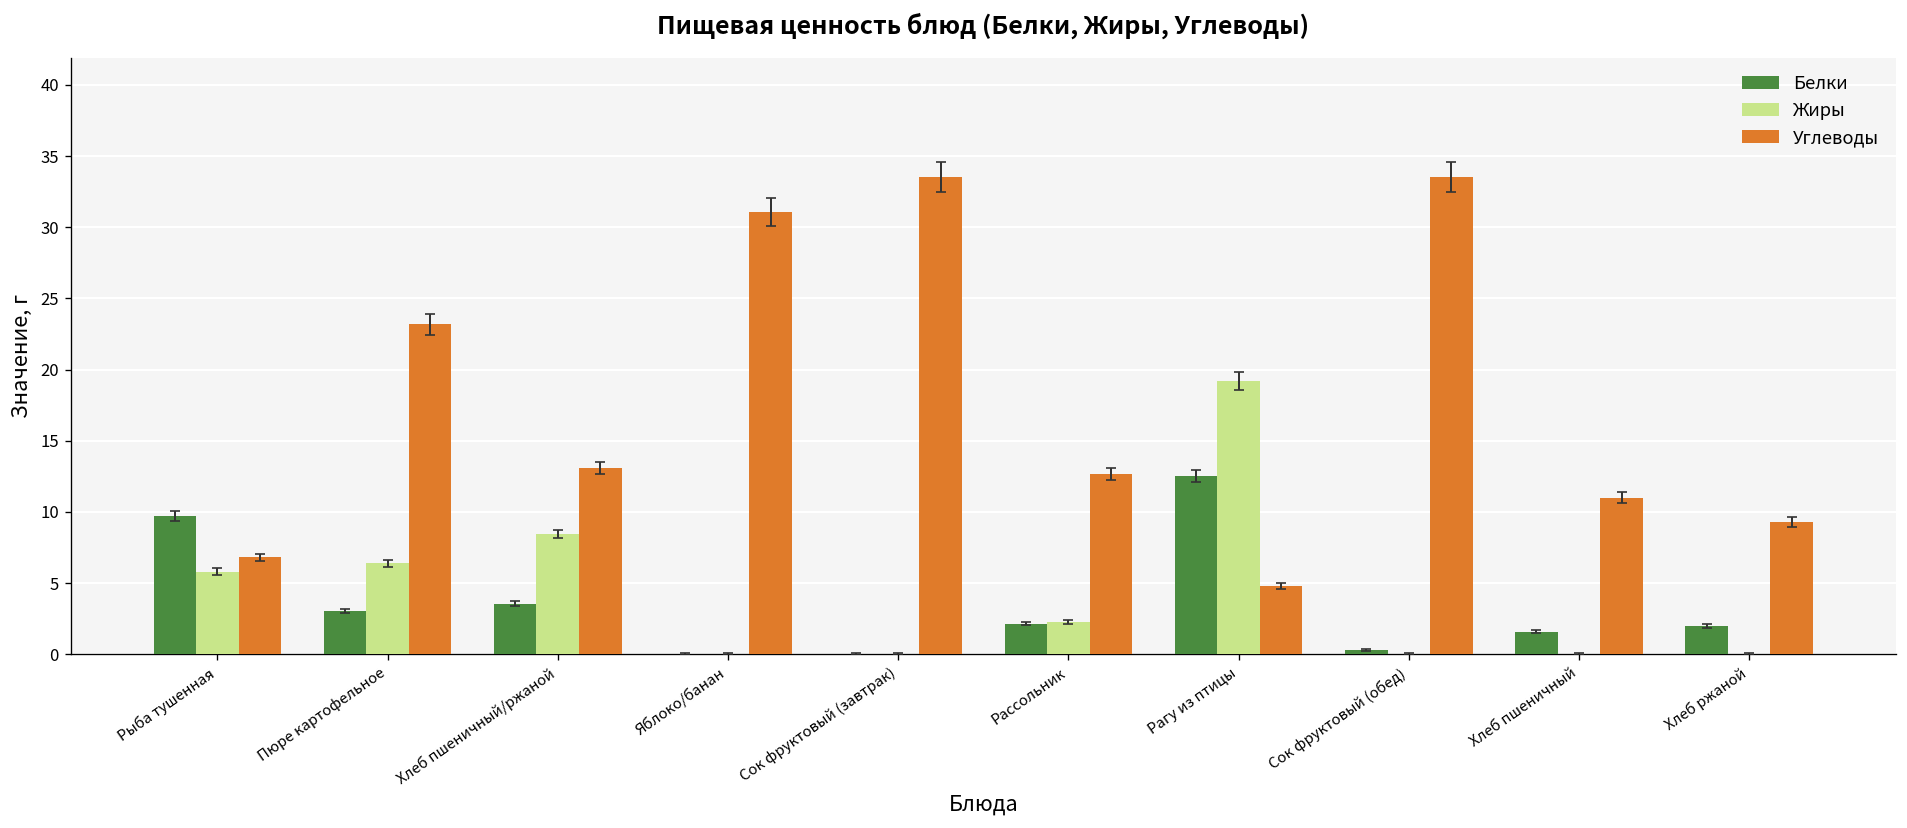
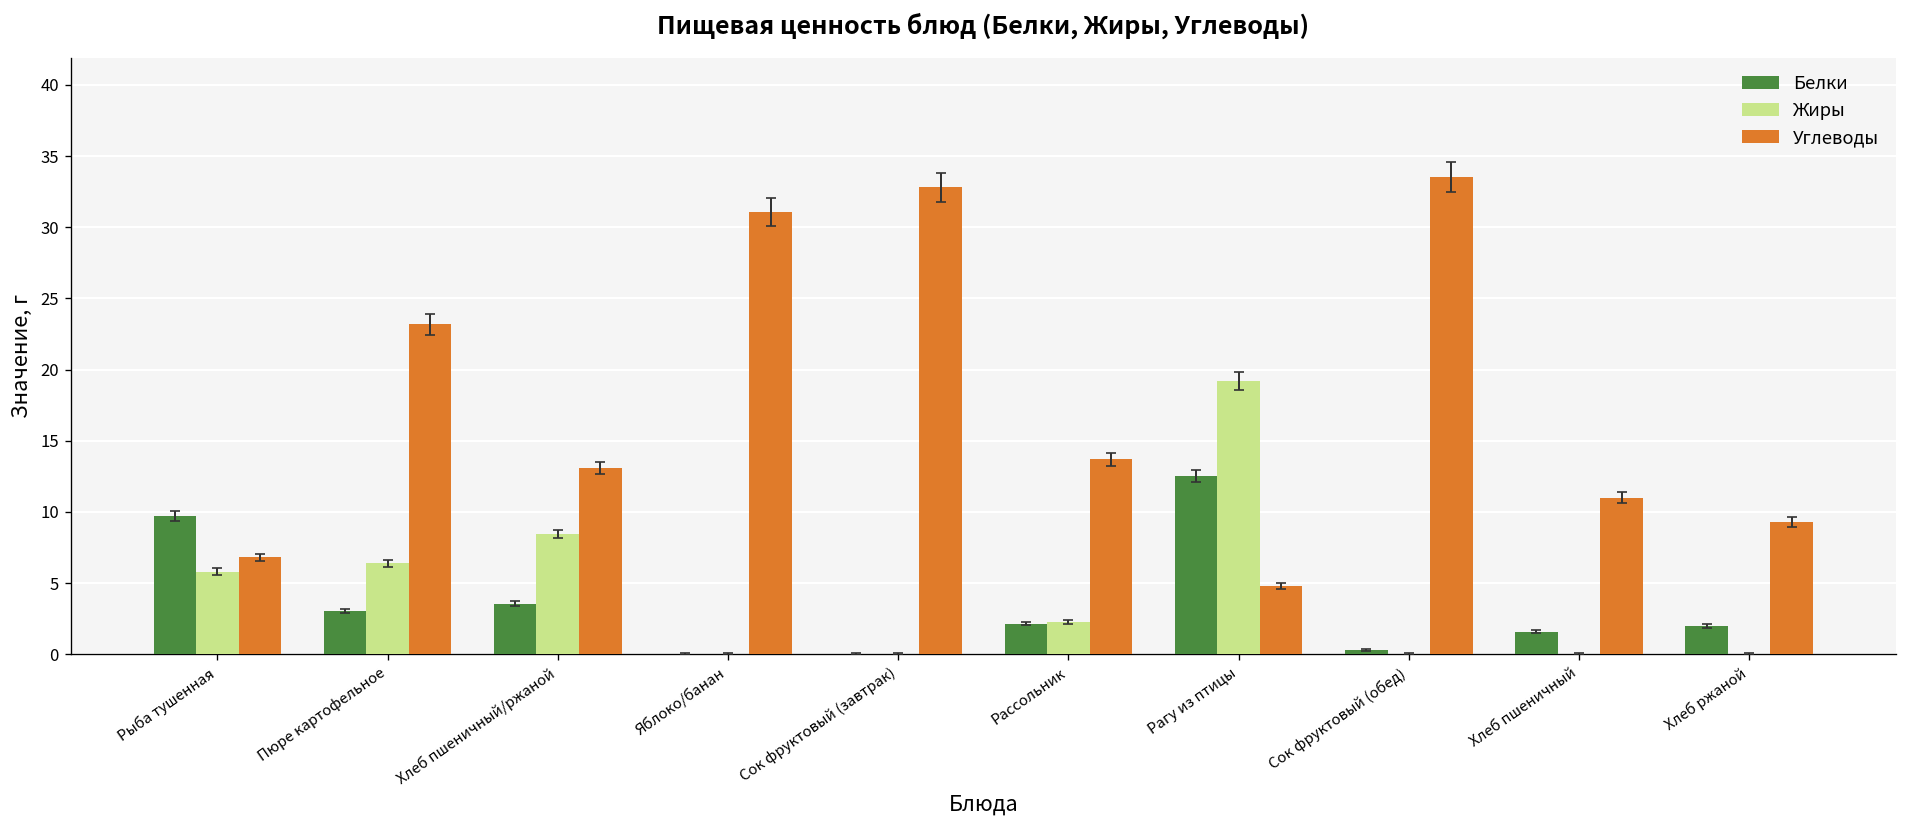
  {
    "Белки": {
      "Рыба тушенная": 9.7,
      "Пюре картофельное": 3.1,
      "Хлеб пшеничный/ржаной": 3.6,
      "Яблоко/банан": 0.0,
      "Сок фруктовый (завтрак)": 0.0,
      "Рассольник": 2.2,
      "Рагу из птицы": 12.5,
      "Сок фруктовый (обед)": 0.3,
      "Хлеб пшеничный": 1.6,
      "Хлеб ржаной": 2.0
    },
    "Жиры": {
      "Рыба тушенная": 5.8,
      "Пюре картофельное": 6.4,
      "Хлеб пшеничный/ржаной": 8.5,
      "Яблоко/банан": 0.0,
      "Сок фруктовый (завтрак)": 0.0,
      "Рассольник": 2.3,
      "Рагу из птицы": 19.2,
      "Сок фруктовый (обед)": 0.0,
      "Хлеб пшеничный": 0.0,
      "Хлеб ржаной": 0.0
    },
    "Углеводы": {
      "Рыба тушенная": 6.8,
      "Пюре картофельное": 23.2,
      "Хлеб пшеничный/ржаной": 13.1,
      "Яблоко/банан": 31.1,
-     "Сок фруктовый (завтрак)": 33.5,
-     "Рассольник": 12.7,
+     "Сок фруктовый (завтрак)": 32.8,
+     "Рассольник": 13.7,
      "Рагу из птицы": 4.8,
      "Сок фруктовый (обед)": 33.5,
      "Хлеб пшеничный": 11.0,
      "Хлеб ржаной": 9.3
    }
  }
